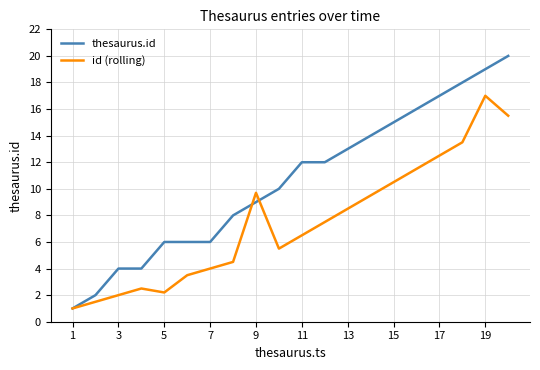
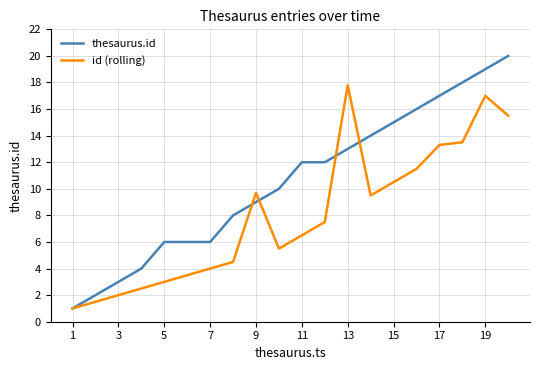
  {
    "thesaurus.id": {
-     "3": 4,
+     "3": 3,
      "5": 6,
      "7": 6,
      "9": 9,
      "11": 12,
      "13": 13,
      "15": 15,
      "17": 17,
      "19": 19
    },
    "id (rolling)": {
      "3": 2.0,
-     "5": 2.2,
+     "5": 3.0,
      "7": 4.0,
      "9": 9.7,
      "11": 6.5,
-     "13": 8.5,
+     "13": 17.8,
      "15": 10.5,
-     "17": 12.5,
+     "17": 13.3,
      "19": 17.0
    }
  }
